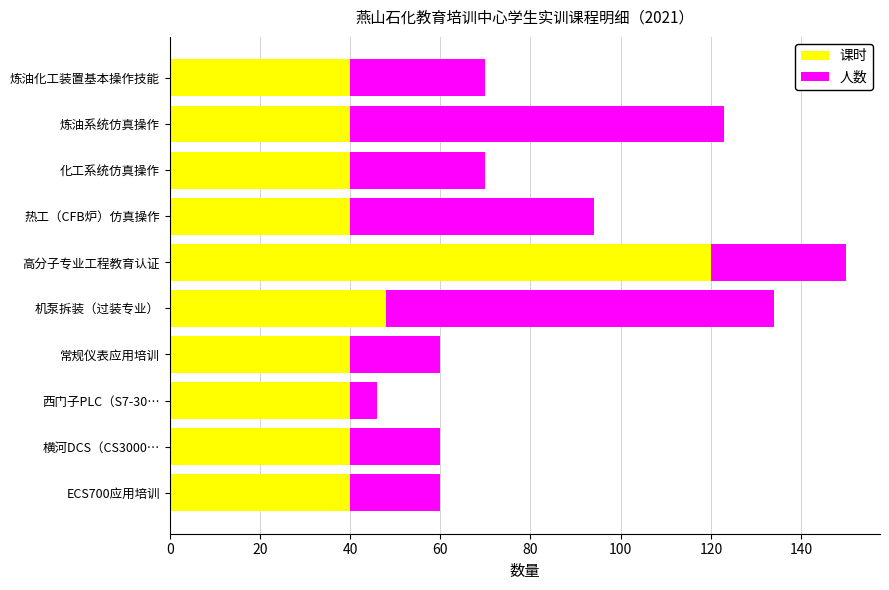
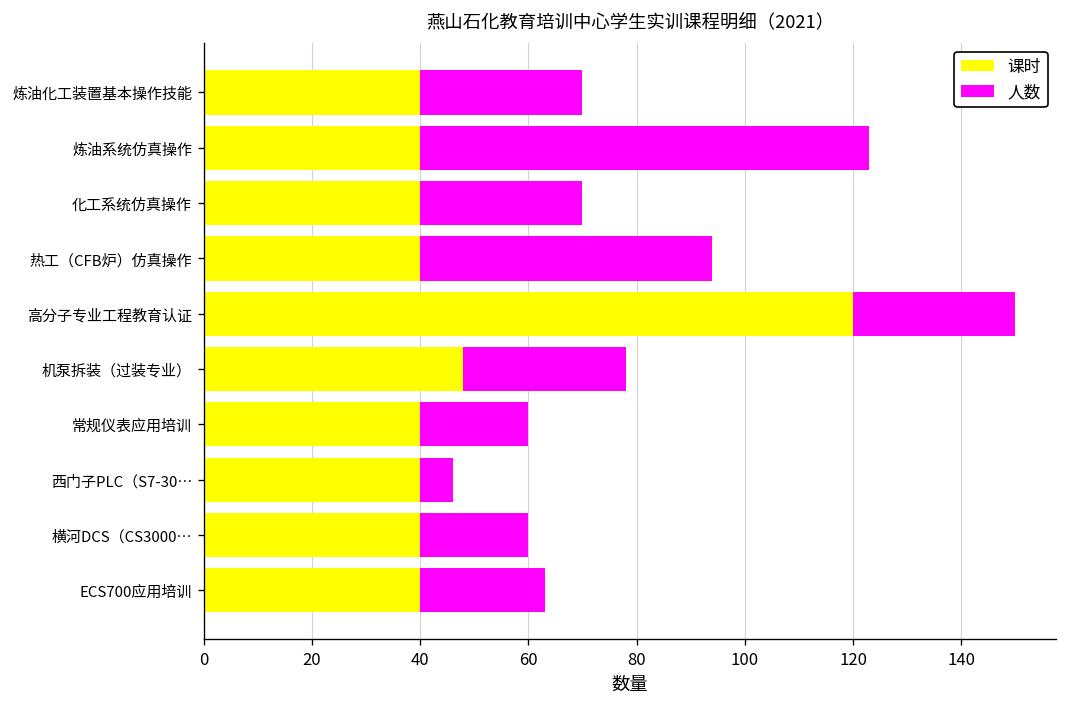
  {
    "课时": {
      "炼油化工装置基本操作技能": 40,
      "炼油系统仿真操作": 40,
      "化工系统仿真操作": 40,
      "热工（CFB炉）仿真操作": 40,
      "高分子专业工程教育认证": 120,
      "机泵拆装（过装专业）": 48,
      "常规仪表应用培训": 40,
      "西门子PLC（S7-30…": 40,
      "横河DCS（CS3000…": 40,
      "ECS700应用培训": 40
    },
    "人数": {
      "炼油化工装置基本操作技能": 30,
      "炼油系统仿真操作": 83,
      "化工系统仿真操作": 30,
      "热工（CFB炉）仿真操作": 54,
      "高分子专业工程教育认证": 30,
-     "机泵拆装（过装专业）": 86,
+     "机泵拆装（过装专业）": 30,
      "常规仪表应用培训": 20,
      "西门子PLC（S7-30…": 6,
      "横河DCS（CS3000…": 20,
-     "ECS700应用培训": 20
+     "ECS700应用培训": 23
    }
  }
